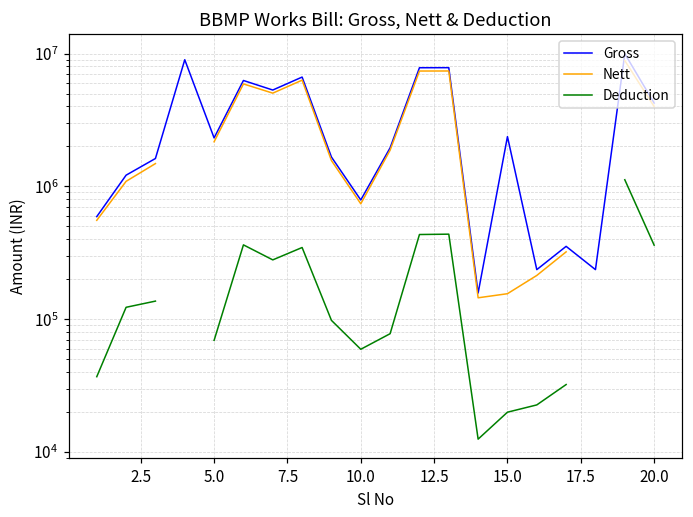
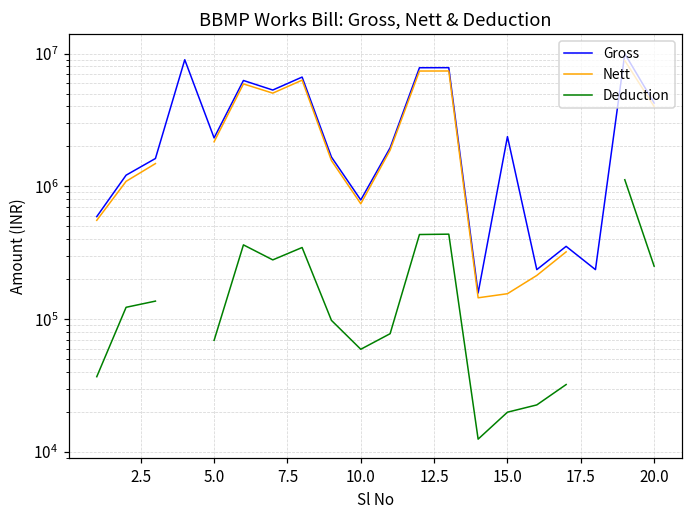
  {
    "Gross": {
      "5.0": 2300000,
      "10.0": 800000,
      "15.0": 2400000
    },
    "Nett": {
      "5.0": 2200000,
      "10.0": 700000,
      "15.0": 160000
    },
    "Deduction": {
      "5.0": 70000,
      "10.0": 60000,
      "15.0": 20000,
-     "20.0": 360000
+     "20.0": 250000
    }
  }
